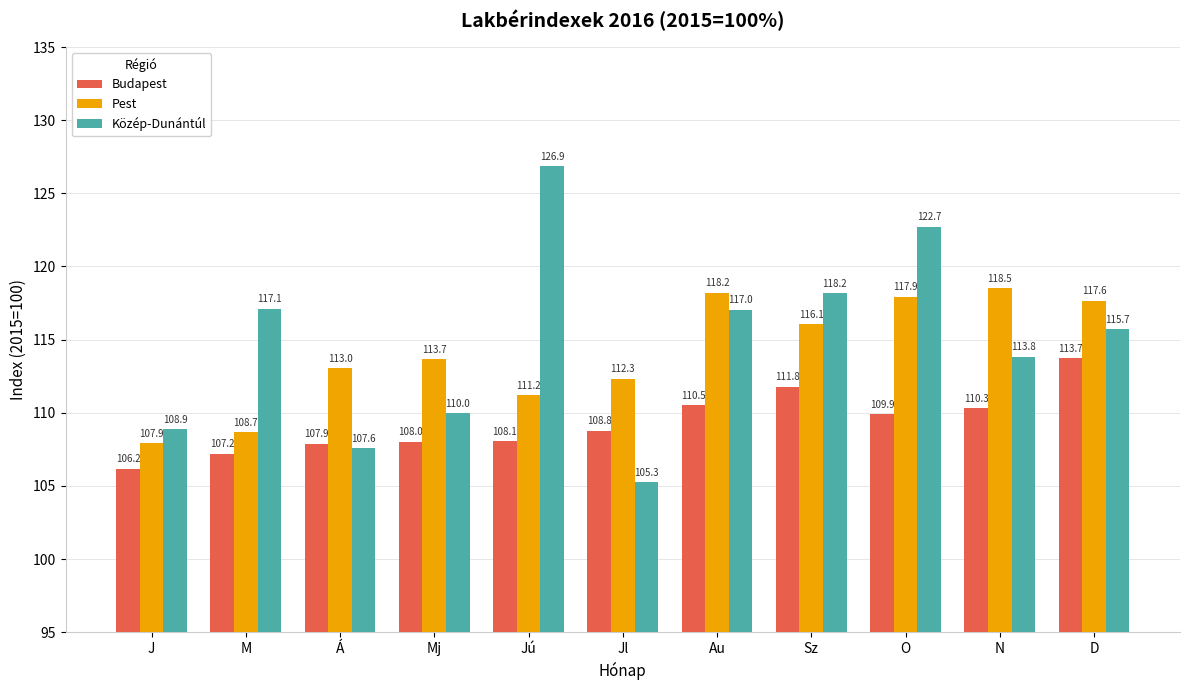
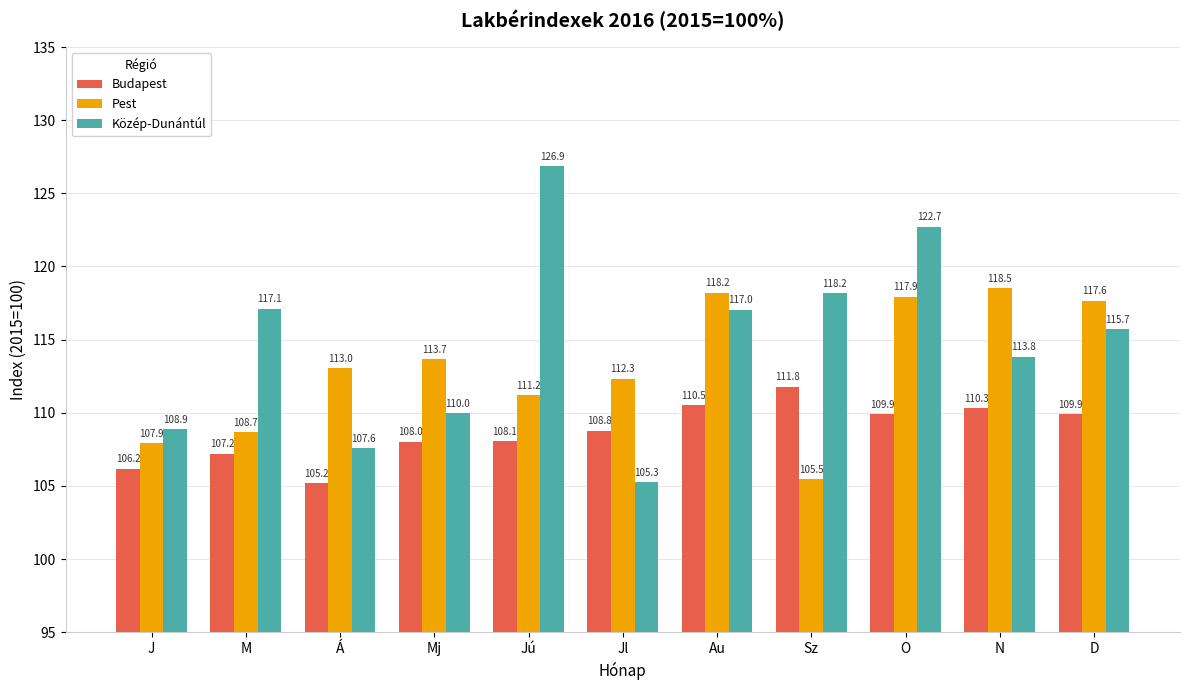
  {
    "Budapest": {
      "J": 106.2,
      "M": 107.2,
-     "Á": 107.9,
+     "Á": 105.2,
      "Mj": 108.0,
      "Jú": 108.1,
      "Jl": 108.8,
      "Au": 110.5,
      "Sz": 111.8,
      "O": 109.9,
      "N": 110.3,
-     "D": 113.7
+     "D": 109.9
    },
    "Pest": {
      "J": 107.9,
      "M": 108.7,
      "Á": 113.0,
      "Mj": 113.7,
      "Jú": 111.2,
      "Jl": 112.3,
      "Au": 118.2,
-     "Sz": 116.1,
+     "Sz": 105.5,
      "O": 117.9,
      "N": 118.5,
      "D": 117.6
    },
    "Közép-Dunántúl": {
      "J": 108.9,
      "M": 117.1,
      "Á": 107.6,
      "Mj": 110.0,
      "Jú": 126.9,
      "Jl": 105.3,
      "Au": 117.0,
      "Sz": 118.2,
      "O": 122.7,
      "N": 113.8,
      "D": 115.7
    }
  }
